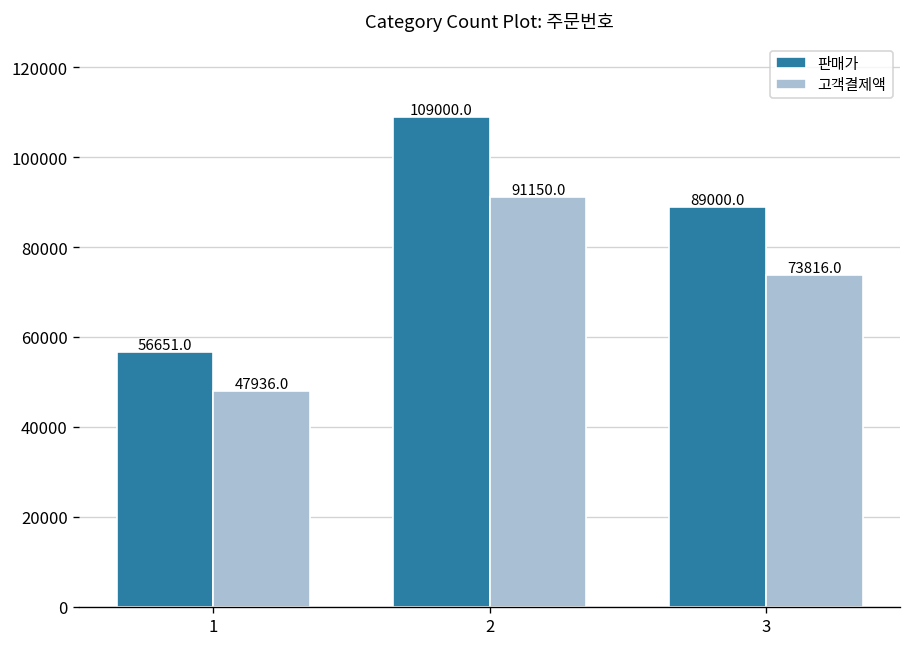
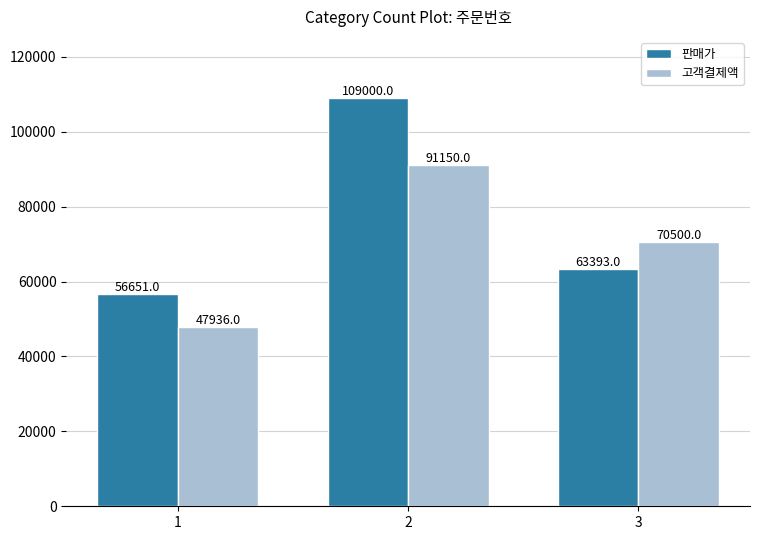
  {
    "판매가": {
      "1": 56651.0,
      "2": 109000.0,
-     "3": 89000.0
+     "3": 63393.0
    },
    "고객결제액": {
      "1": 47936.0,
      "2": 91150.0,
-     "3": 73816.0
+     "3": 70500.0
    }
  }
